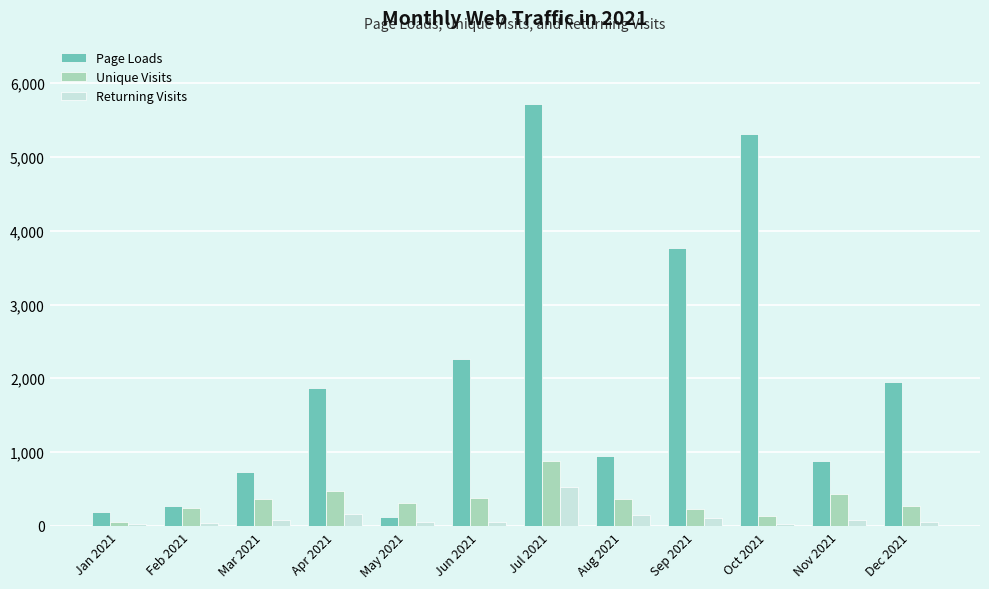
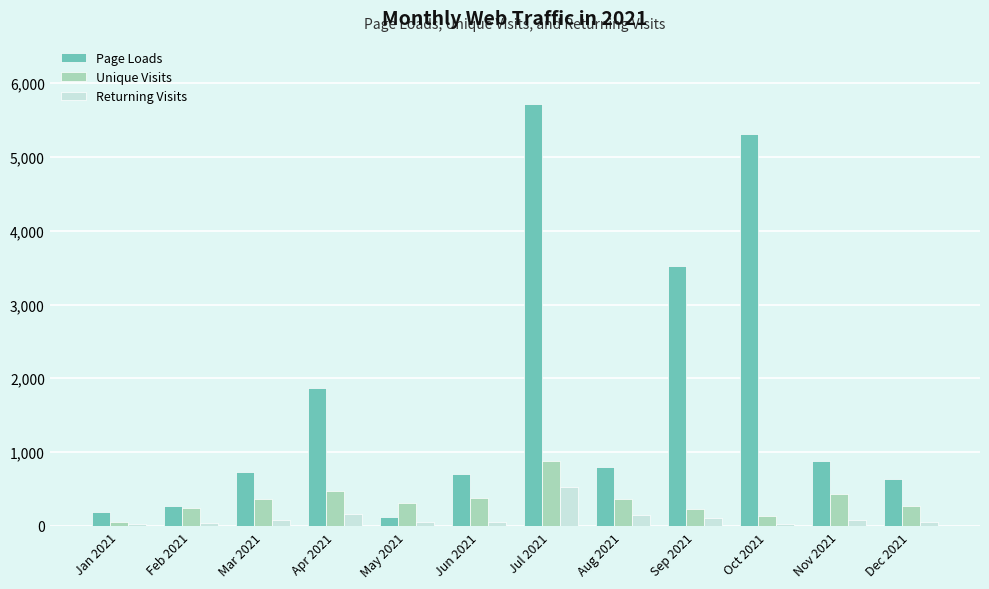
  {
    "Page Loads": {
      "Jan 2021": "200",
      "Feb 2021": "300",
      "Mar 2021": "700",
      "Apr 2021": "1,900",
      "May 2021": "100",
-     "Jun 2021": "2,300",
+     "Jun 2021": "700",
      "Jul 2021": "5,700",
-     "Aug 2021": "1,000",
-     "Sep 2021": "3,800",
+     "Aug 2021": "800",
+     "Sep 2021": "3,500",
      "Oct 2021": "5,300",
      "Nov 2021": "900",
-     "Dec 2021": "1,900"
+     "Dec 2021": "600"
    }
  }
